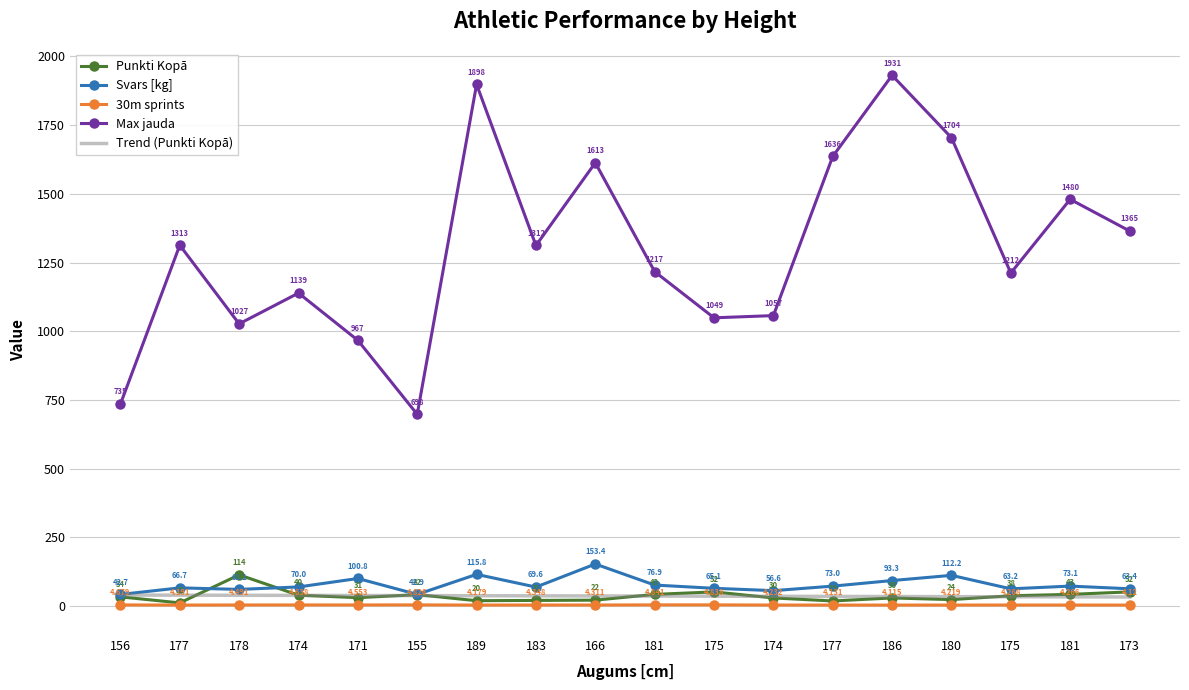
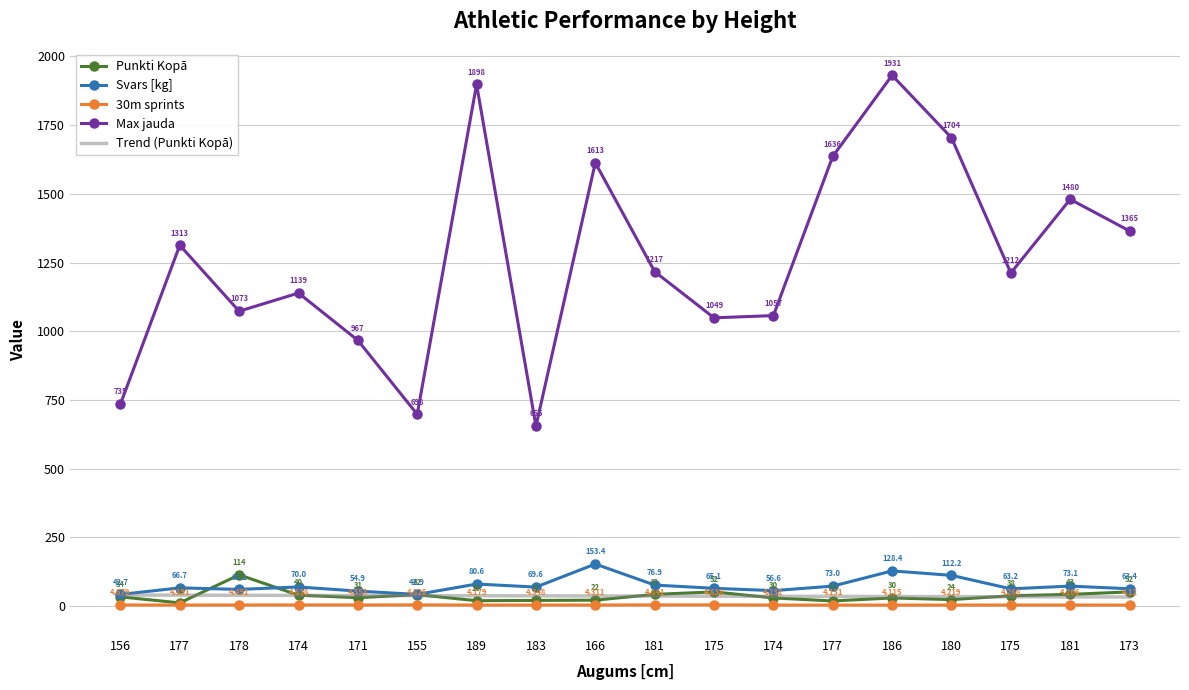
  {
    "Punkti Kopā": {
      "178": 114
    },
    "Svars [kg]": {
-     "171": 100.8,
-     "189": 115.8,
+     "171": 54.9,
+     "189": 80.6,
      "183": 69.6,
      "166": 153.4,
-     "186": 93.3,
+     "186": 128.4,
      "180": 112.2
    },
    "Max jauda": {
      "156": 735,
-     "178": 1027,
+     "178": 1073,
      "171": 967,
      "155": 698,
      "189": 1898,
-     "183": 1312,
+     "183": 655,
      "166": 1613,
      "186": 1931,
      "180": 1704,
      "173": 1365
    }
  }
